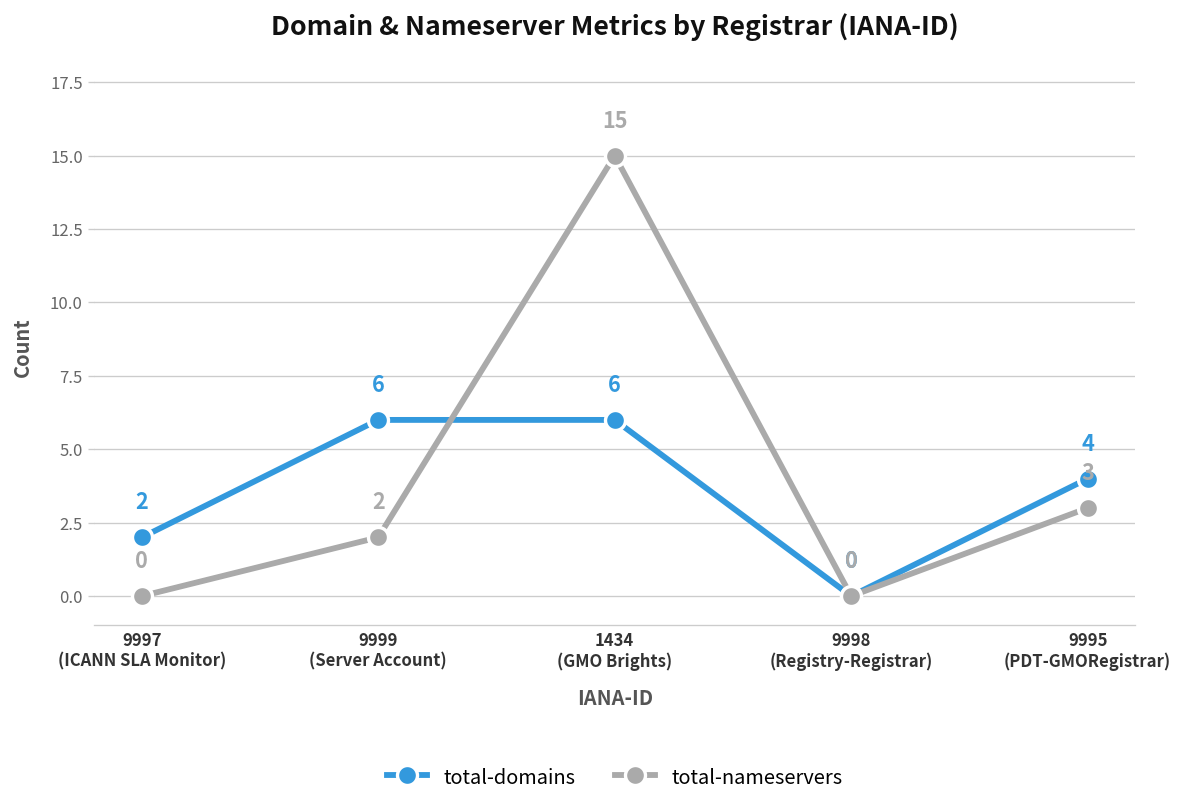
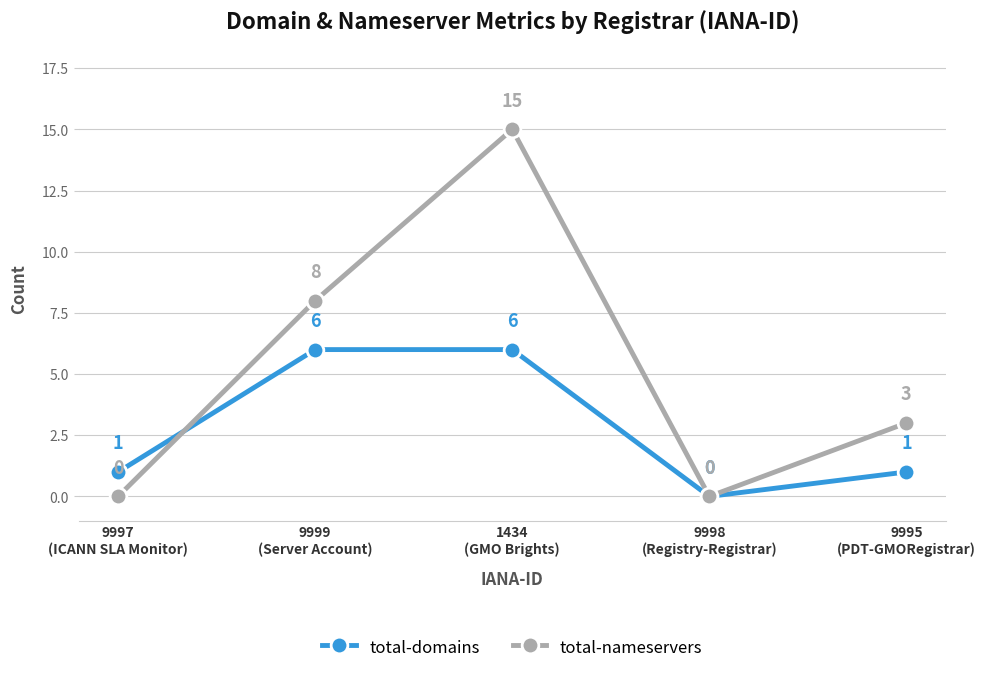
  {
    "total-domains": {
-     "9997 (ICANN SLA Monitor)": 2,
+     "9997 (ICANN SLA Monitor)": 1,
      "9999 (Server Account)": 6,
      "1434 (GMO Brights)": 6,
-     "9995 (PDT-GMORegistrar)": 4
+     "9995 (PDT-GMORegistrar)": 1
    },
    "total-nameservers": {
      "9997 (ICANN SLA Monitor)": 0,
-     "9999 (Server Account)": 2,
+     "9999 (Server Account)": 8,
      "1434 (GMO Brights)": 15
    }
  }
